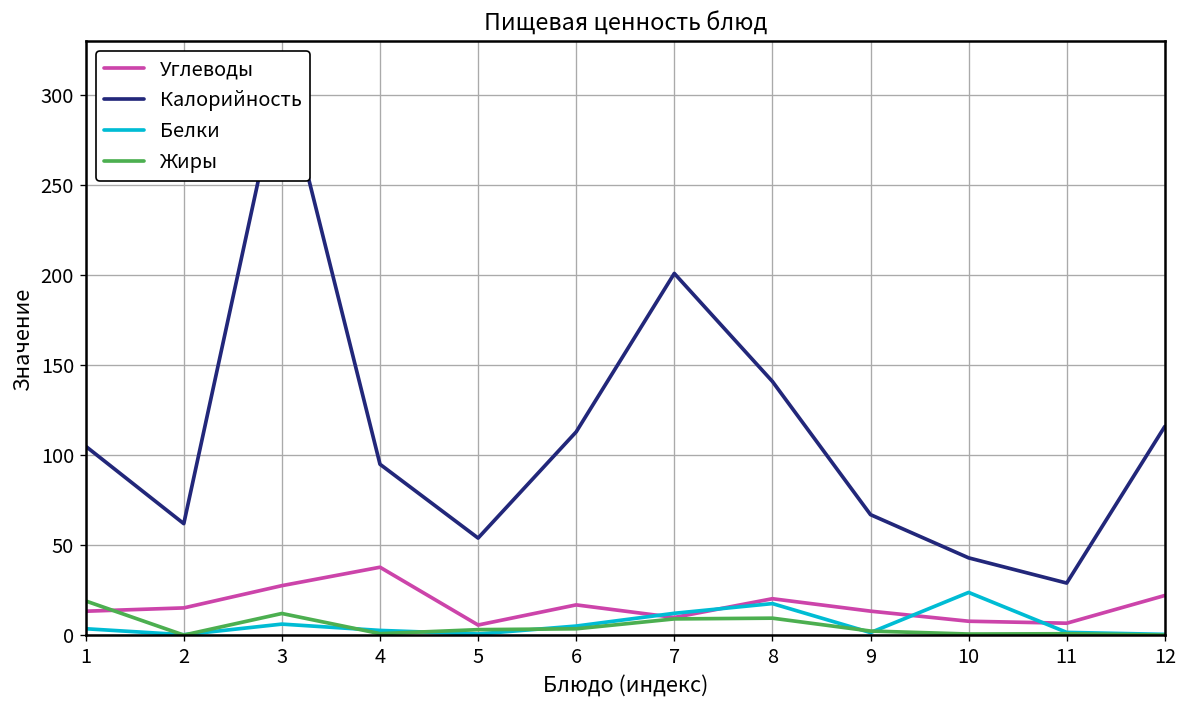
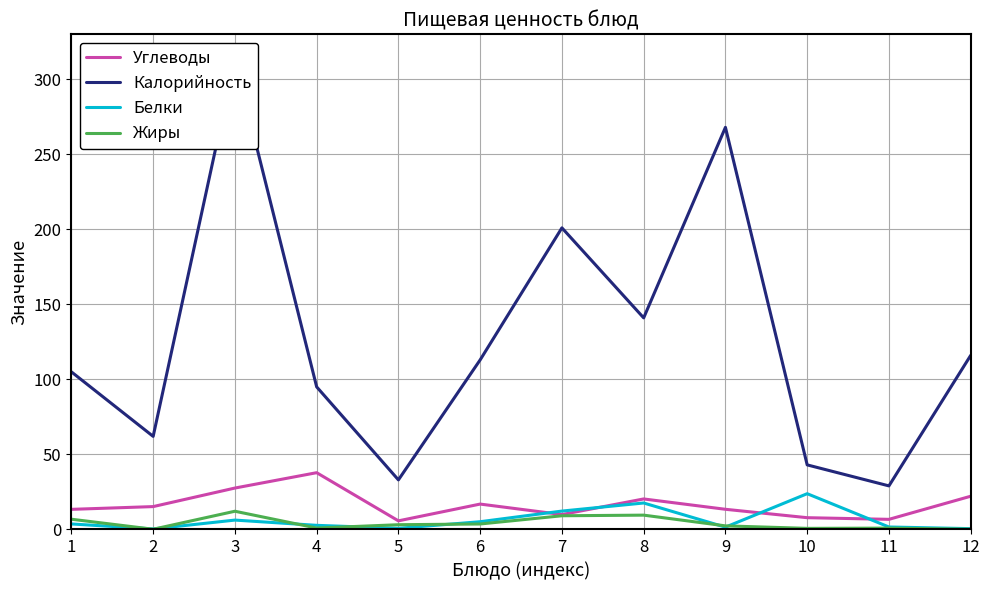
  {
    "Углеводы": {
      "1": 13,
      "2": 15,
      "3": 28,
      "4": 38,
      "5": 6,
      "6": 17,
      "8": 20,
      "9": 13,
      "10": 8,
      "11": 7,
      "12": 22
    },
    "Калорийность": {
      "1": 105,
      "2": 62,
      "4": 95,
-     "5": 54,
+     "5": 33,
      "6": 113,
      "7": 201,
      "8": 141,
-     "9": 67,
+     "9": 268,
      "10": 43,
      "11": 29,
      "12": 116
    },
    "Белки": {
      "1": 4,
      "3": 6,
      "4": 3,
      "5": 1,
      "7": 12,
      "8": 18,
      "10": 24
    },
    "Жиры": {
-     "1": 19,
+     "1": 7,
      "3": 12,
      "4": 1,
      "5": 3,
      "8": 10,
      "10": 1
    }
  }
